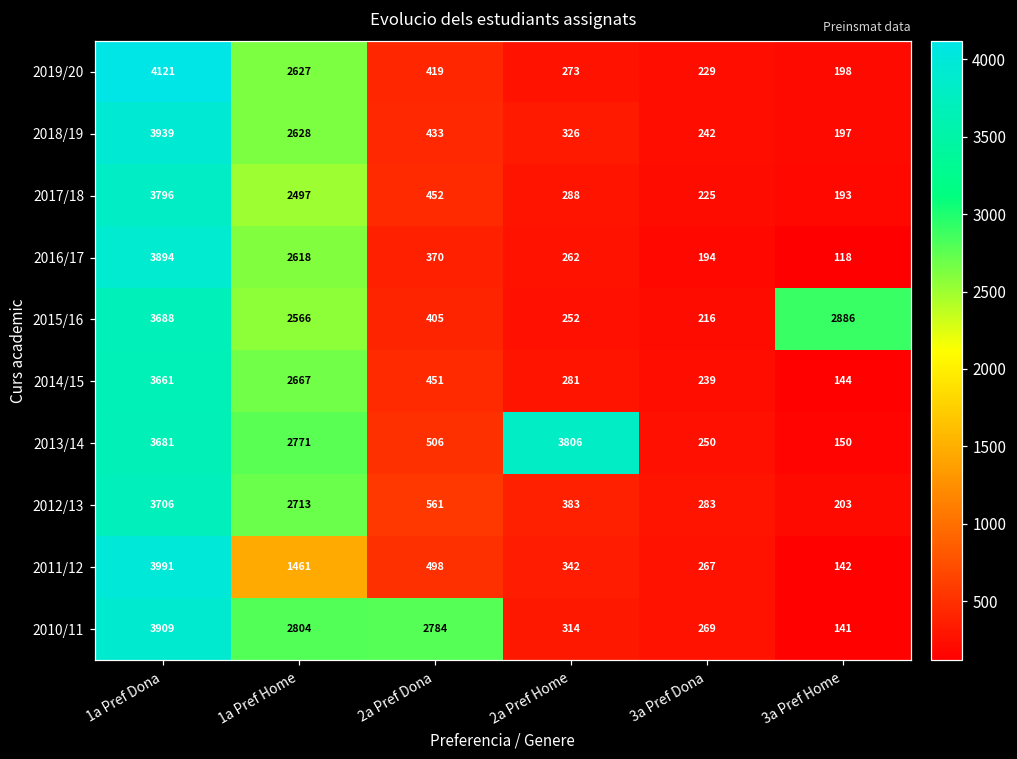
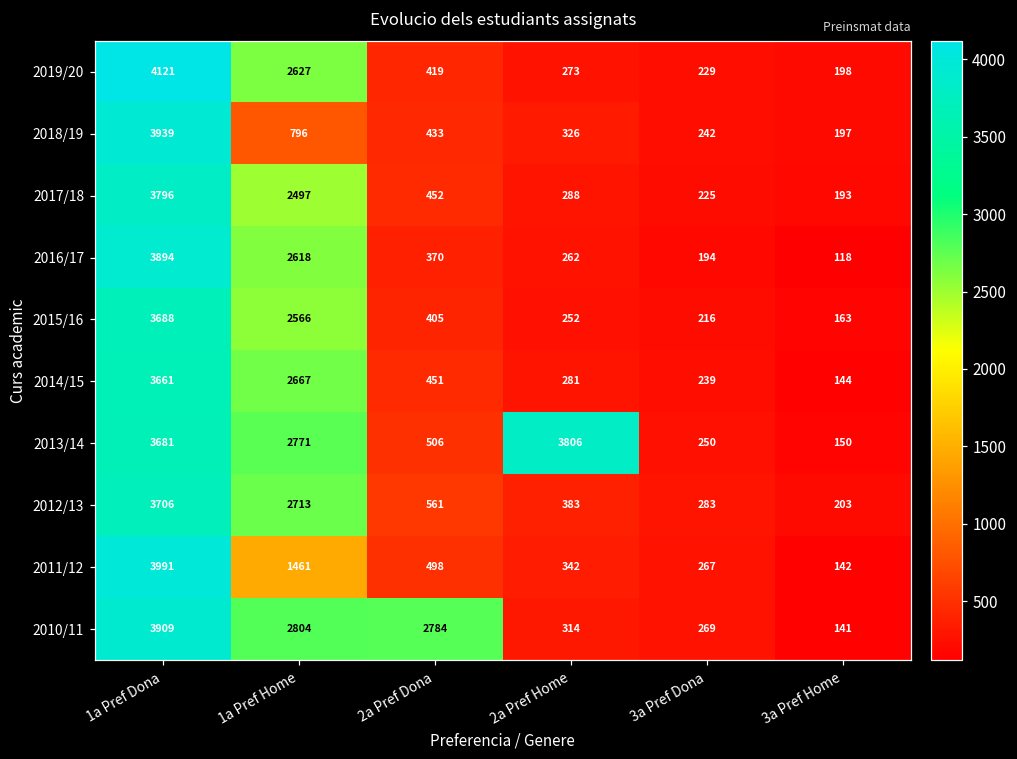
  {
    "2019/20": {
      "1a Pref Dona": 4121,
      "1a Pref Home": 2627,
      "2a Pref Dona": 419,
      "2a Pref Home": 273,
      "3a Pref Dona": 229,
      "3a Pref Home": 198
    },
    "2018/19": {
      "1a Pref Dona": 3939,
-     "1a Pref Home": 2628,
+     "1a Pref Home": 796,
      "2a Pref Dona": 433,
      "2a Pref Home": 326,
      "3a Pref Dona": 242,
      "3a Pref Home": 197
    },
    "2017/18": {
      "1a Pref Dona": 3796,
      "1a Pref Home": 2497,
      "2a Pref Dona": 452,
      "2a Pref Home": 288,
      "3a Pref Dona": 225,
      "3a Pref Home": 193
    },
    "2016/17": {
      "1a Pref Dona": 3894,
      "1a Pref Home": 2618,
      "2a Pref Dona": 370,
      "2a Pref Home": 262,
      "3a Pref Dona": 194,
      "3a Pref Home": 118
    },
    "2015/16": {
      "1a Pref Dona": 3688,
      "1a Pref Home": 2566,
      "2a Pref Dona": 405,
      "2a Pref Home": 252,
      "3a Pref Dona": 216,
-     "3a Pref Home": 2886
+     "3a Pref Home": 163
    },
    "2014/15": {
      "1a Pref Dona": 3661,
      "1a Pref Home": 2667,
      "2a Pref Dona": 451,
      "2a Pref Home": 281,
      "3a Pref Dona": 239,
      "3a Pref Home": 144
    },
    "2013/14": {
      "1a Pref Dona": 3681,
      "1a Pref Home": 2771,
      "2a Pref Dona": 506,
      "2a Pref Home": 3806,
      "3a Pref Dona": 250,
      "3a Pref Home": 150
    },
    "2012/13": {
      "1a Pref Dona": 3706,
      "1a Pref Home": 2713,
      "2a Pref Dona": 561,
      "2a Pref Home": 383,
      "3a Pref Dona": 283,
      "3a Pref Home": 203
    },
    "2011/12": {
      "1a Pref Dona": 3991,
      "1a Pref Home": 1461,
      "2a Pref Dona": 498,
      "2a Pref Home": 342,
      "3a Pref Dona": 267,
      "3a Pref Home": 142
    },
    "2010/11": {
      "1a Pref Dona": 3909,
      "1a Pref Home": 2804,
      "2a Pref Dona": 2784,
      "2a Pref Home": 314,
      "3a Pref Dona": 269,
      "3a Pref Home": 141
    }
  }
